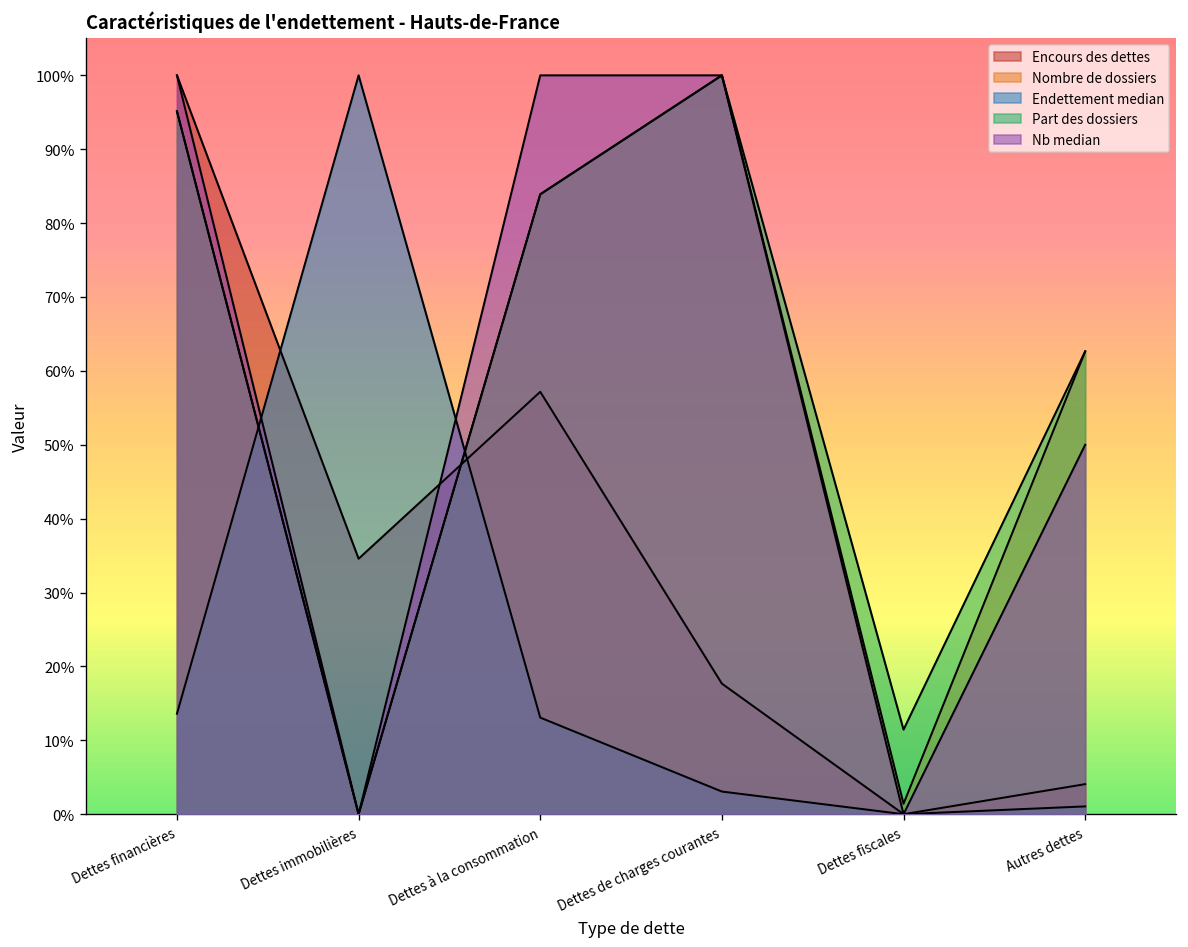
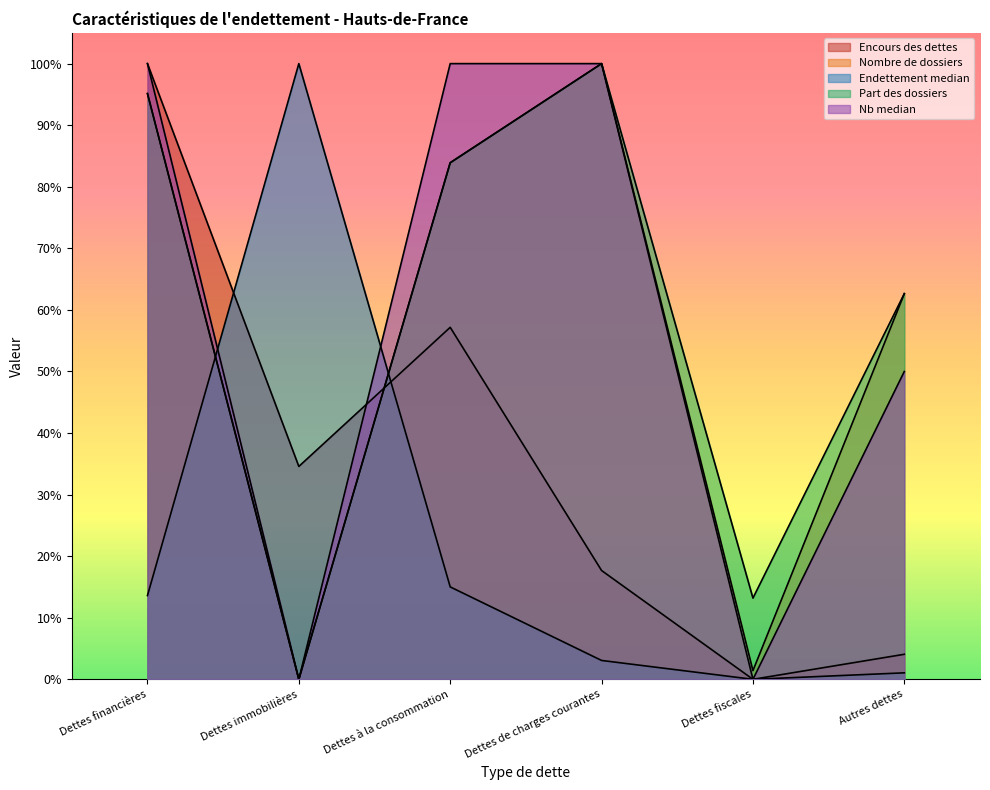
  {
    "Encours des dettes": {
      "Dettes immobilières": "35%",
      "Dettes à la consommation": "57%",
      "Dettes de charges courantes": "18%",
      "Autres dettes": "4%"
    },
    "Nombre de dossiers": {
      "Dettes fiscales": "1%"
    },
    "Endettement median": {
      "Dettes financières": "14%",
      "Dettes immobilières": "100%",
-     "Dettes à la consommation": "13%",
+     "Dettes à la consommation": "15%",
      "Dettes de charges courantes": "3%",
      "Autres dettes": "1%"
    },
    "Part des dossiers": {
-     "Dettes fiscales": "11%"
+     "Dettes fiscales": "13%"
    },
    "Nb median": {
      "Dettes à la consommation": "100%",
      "Autres dettes": "50%"
    }
  }
